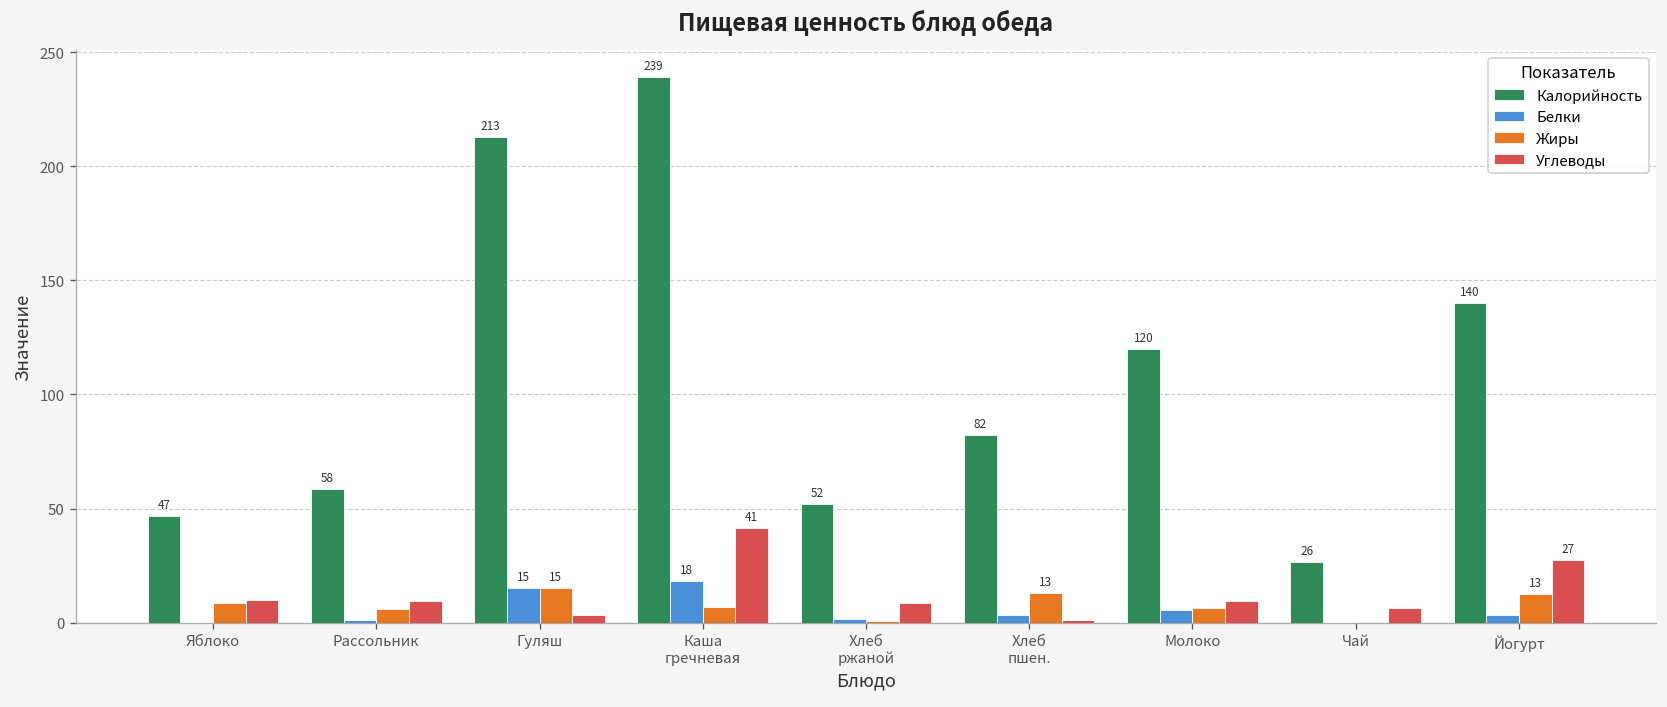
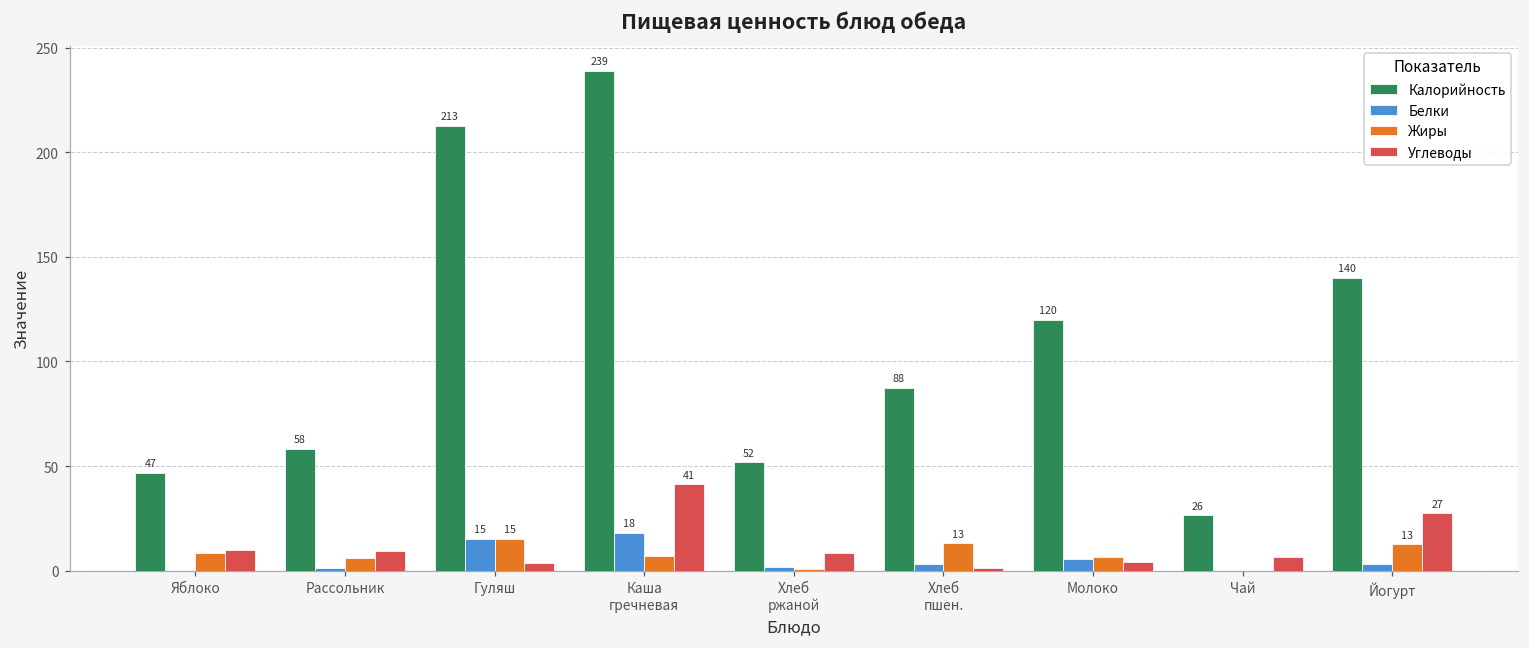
  {
    "Калорийность": {
      "Яблоко": 47,
      "Рассольник": 58,
      "Гуляш": 213,
      "Каша гречневая": 239,
      "Хлеб ржаной": 52,
-     "Хлеб пшен.": 82,
+     "Хлеб пшен.": 88,
      "Молоко": 120,
      "Чай": 26,
      "Йогурт": 140
    },
    "Белки": {
      "Гуляш": 15,
      "Каша гречневая": 18
    },
    "Жиры": {
      "Гуляш": 15,
      "Хлеб пшен.": 13,
      "Йогурт": 13
    },
    "Углеводы": {
      "Яблоко": 10,
      "Рассольник": 10,
      "Гуляш": 4,
      "Хлеб ржаной": 9,
-     "Молоко": 9,
+     "Молоко": 4,
      "Чай": 6
    }
  }
